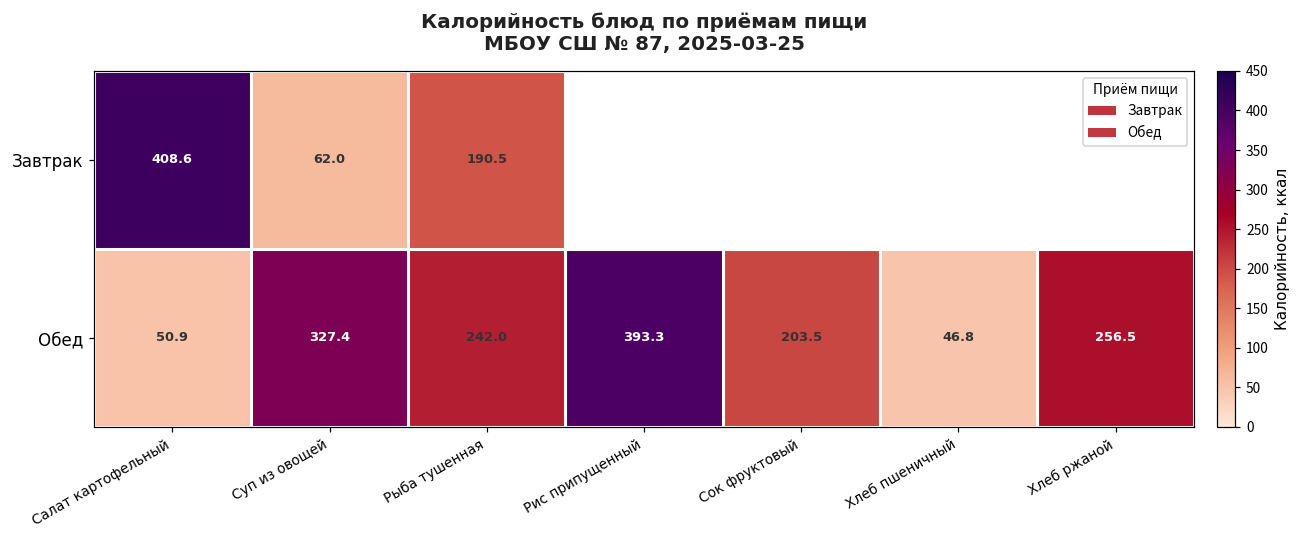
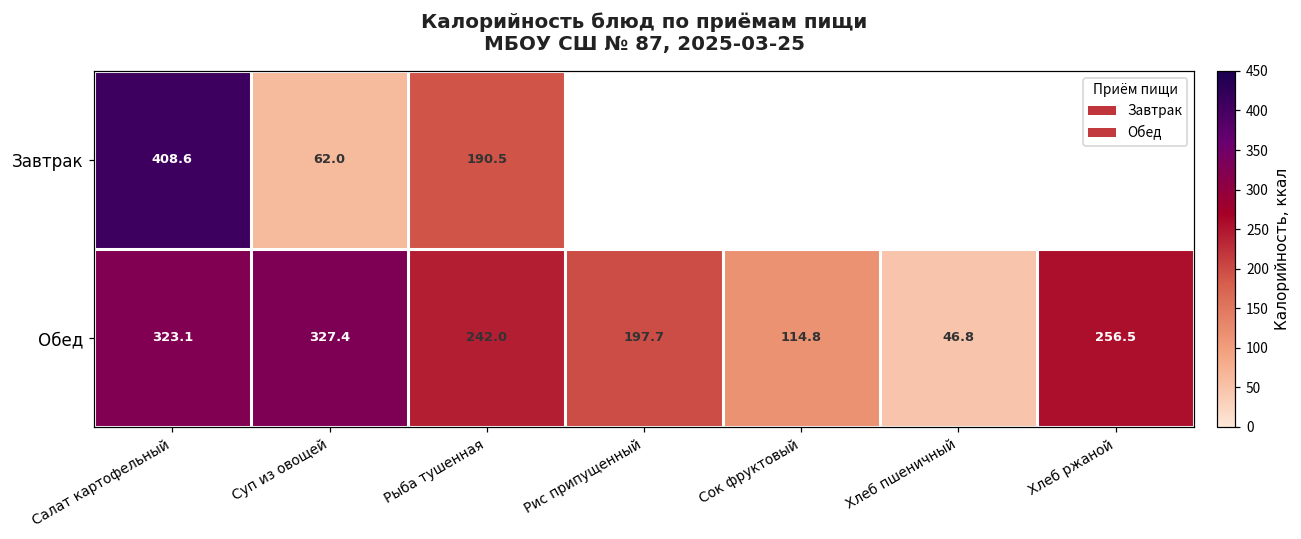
  {
    "Завтрак": {
      "Салат картофельный": 408.6,
      "Суп из овощей": 62.0,
      "Рыба тушенная": 190.5
    },
    "Обед": {
-     "Салат картофельный": 50.9,
+     "Салат картофельный": 323.1,
      "Суп из овощей": 327.4,
      "Рыба тушенная": 242.0,
-     "Рис припущенный": 393.3,
-     "Сок фруктовый": 203.5,
+     "Рис припущенный": 197.7,
+     "Сок фруктовый": 114.8,
      "Хлеб пшеничный": 46.8,
      "Хлеб ржаной": 256.5
    }
  }
